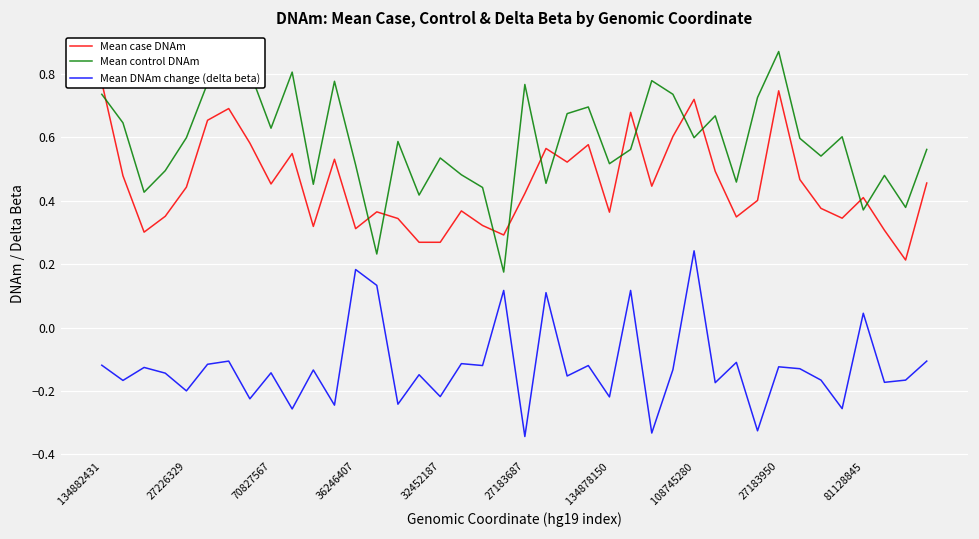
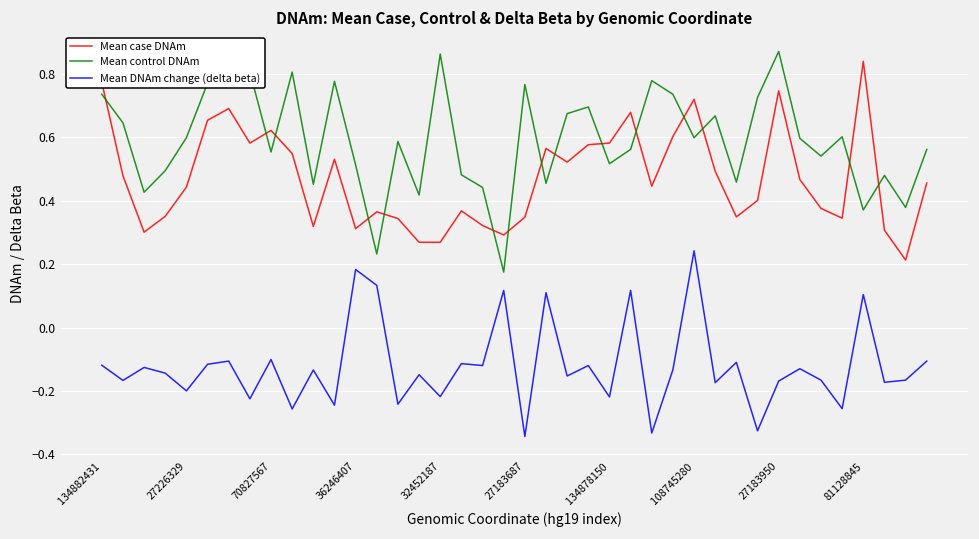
  {
    "Mean case DNAm": {
      "27226329": 0.44,
-     "70827567": 0.45,
+     "70827567": 0.62,
      "36246407": 0.31,
      "32452187": 0.27,
-     "27183687": 0.42,
-     "134878150": 0.36,
+     "27183687": 0.35,
+     "134878150": 0.58,
      "108745280": 0.72,
      "27183950": 0.75,
-     "81128845": 0.41
+     "81128845": 0.84
    },
    "Mean control DNAm": {
      "134882431": 0.74,
      "27226329": 0.60,
-     "70827567": 0.63,
+     "70827567": 0.55,
      "36246407": 0.51,
-     "32452187": 0.54,
+     "32452187": 0.86,
      "27183687": 0.77,
      "134878150": 0.52,
      "108745280": 0.60,
      "27183950": 0.87,
      "81128845": 0.37
    },
    "Mean DNAm change (delta beta)": {
      "134882431": -0.12,
      "27226329": -0.20,
-     "70827567": -0.14,
+     "70827567": -0.10,
      "36246407": 0.18,
      "32452187": -0.22,
      "27183687": -0.34,
      "134878150": -0.22,
      "108745280": 0.24,
-     "27183950": -0.12,
-     "81128845": 0.05
+     "27183950": -0.17,
+     "81128845": 0.10
    }
  }
